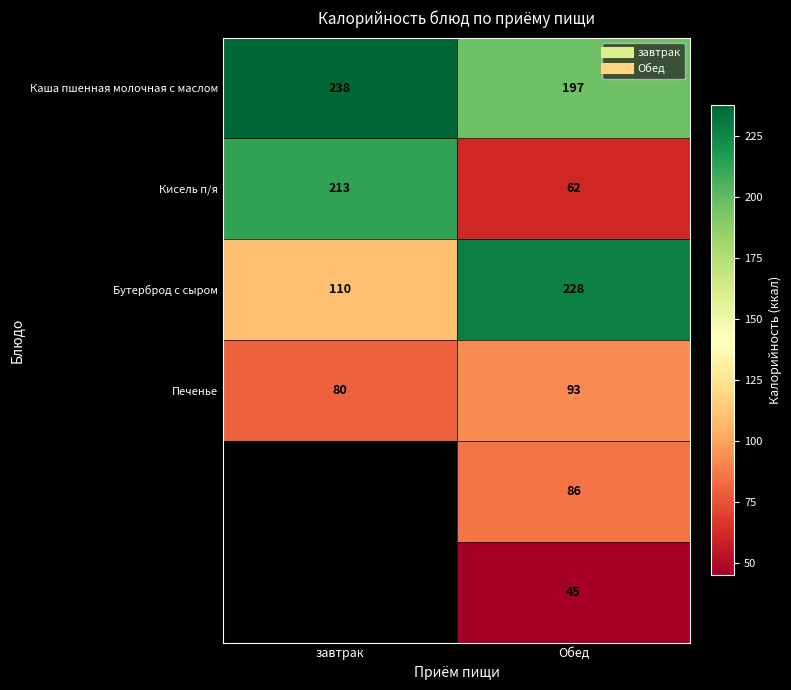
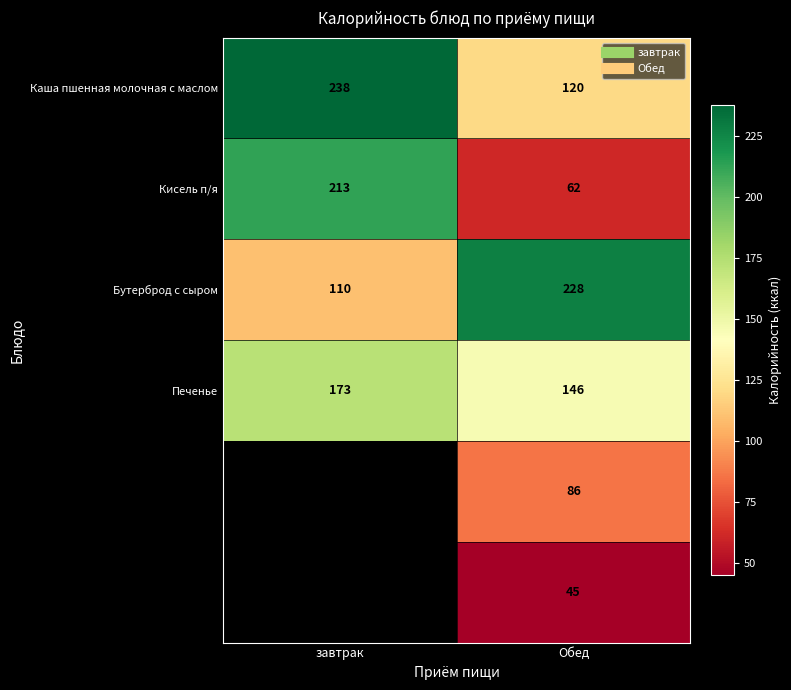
  {
    "Каша пшенная молочная с маслом": {
      "завтрак": 238,
-     "Обед": 197
+     "Обед": 120
    },
    "Кисель п/я": {
      "завтрак": 213,
      "Обед": 62
    },
    "Бутерброд с сыром": {
      "завтрак": 110,
      "Обед": 228
    },
    "Печенье": {
-     "завтрак": 80,
-     "Обед": 93
+     "завтрак": 173,
+     "Обед": 146
    }
  }
